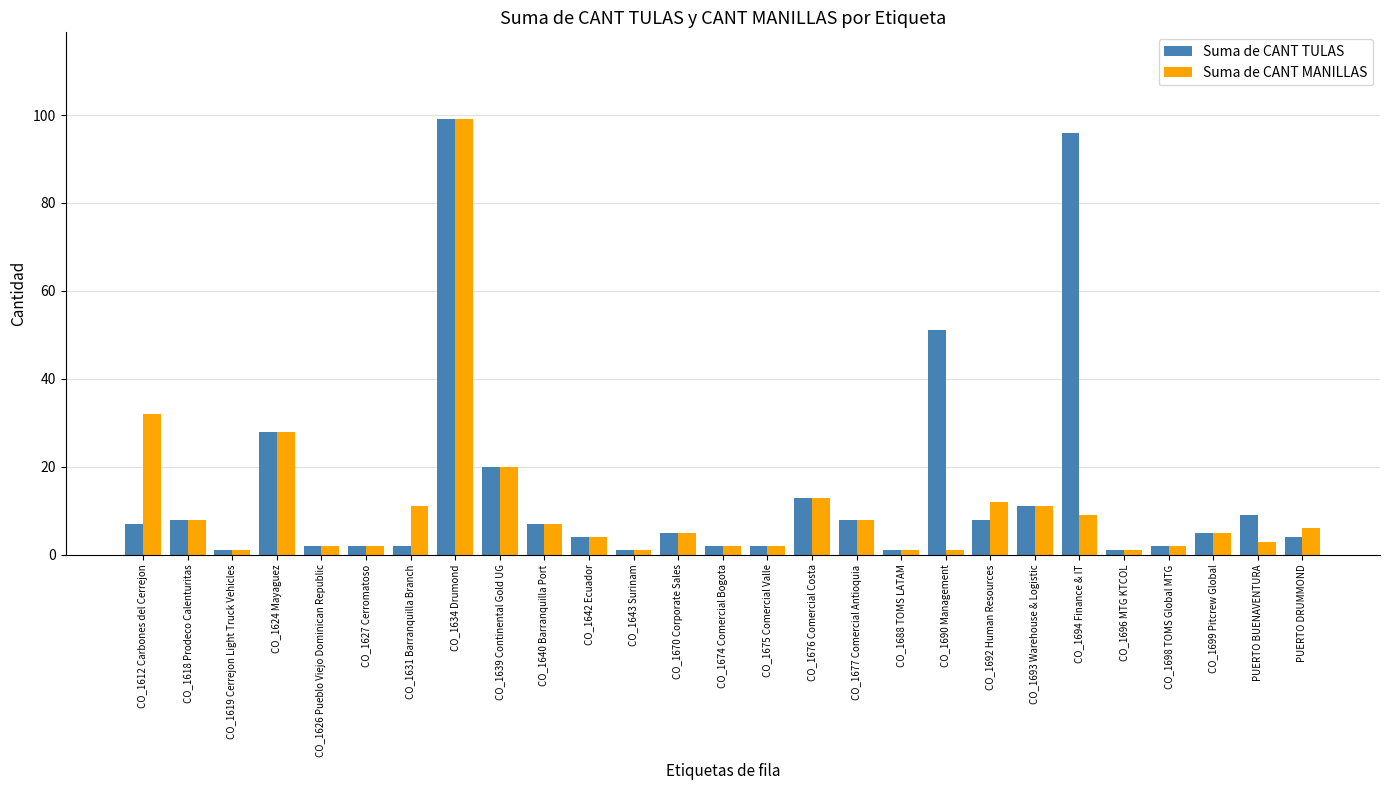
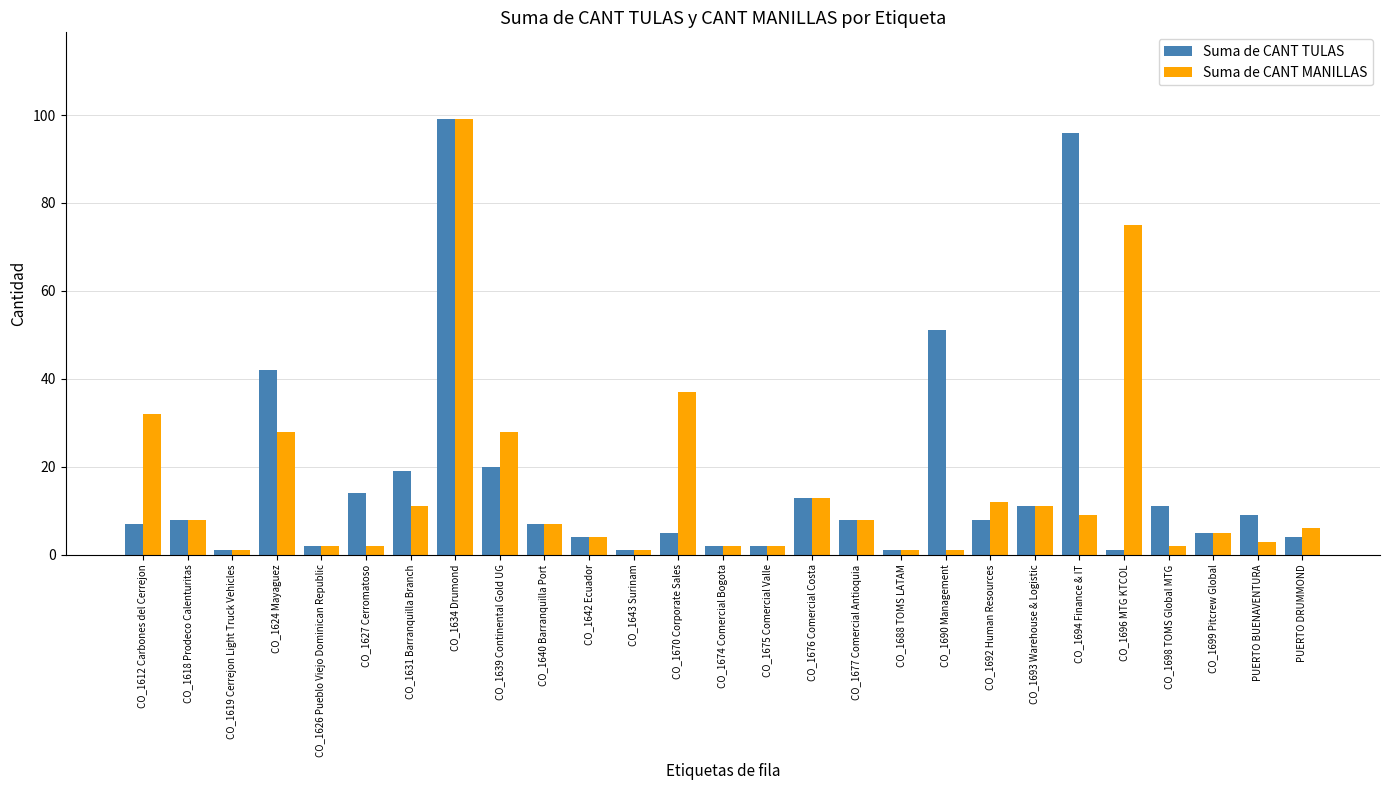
  {
    "Suma de CANT TULAS": {
      "CO_1612 Carbones del Cerrejon": 7,
      "CO_1618 Prodeco Calenturitas": 8,
      "CO_1619 Cerrejon Light Truck Vehicles": 1,
-     "CO_1624 Mayaguez": 28,
+     "CO_1624 Mayaguez": 42,
      "CO_1626 Pueblo Viejo Dominican Republic": 2,
-     "CO_1627 Cerromatoso": 2,
-     "CO_1631 Barranquilla Branch": 2,
+     "CO_1627 Cerromatoso": 14,
+     "CO_1631 Barranquilla Branch": 19,
      "CO_1634 Drumond": 99,
      "CO_1639 Continental Gold UG": 20,
      "CO_1640 Barranquilla Port": 7,
      "CO_1642 Ecuador": 4,
      "CO_1643 Surinam": 1,
      "CO_1670 Corporate Sales": 5,
      "CO_1674 Comercial Bogota": 2,
      "CO_1675 Comercial Valle": 2,
      "CO_1676 Comercial Costa": 13,
      "CO_1677 Comercial Antioquia": 8,
      "CO_1688 TOMS LATAM": 1,
      "CO_1690 Management": 51,
      "CO_1692 Human Resources": 8,
      "CO_1693 Warehouse & Logistic": 11,
      "CO_1694 Finance & IT": 96,
      "CO_1696 MTG KTCOL": 1,
-     "CO_1698 TOMS Global MTG": 2,
+     "CO_1698 TOMS Global MTG": 11,
      "CO_1699 Pitcrew Global": 5,
      "PUERTO BUENAVENTURA": 9,
      "PUERTO DRUMMOND": 4
    },
    "Suma de CANT MANILLAS": {
      "CO_1612 Carbones del Cerrejon": 32,
      "CO_1618 Prodeco Calenturitas": 8,
      "CO_1619 Cerrejon Light Truck Vehicles": 1,
      "CO_1624 Mayaguez": 28,
      "CO_1626 Pueblo Viejo Dominican Republic": 2,
      "CO_1627 Cerromatoso": 2,
      "CO_1631 Barranquilla Branch": 11,
      "CO_1634 Drumond": 99,
-     "CO_1639 Continental Gold UG": 20,
+     "CO_1639 Continental Gold UG": 28,
      "CO_1640 Barranquilla Port": 7,
      "CO_1642 Ecuador": 4,
      "CO_1643 Surinam": 1,
-     "CO_1670 Corporate Sales": 5,
+     "CO_1670 Corporate Sales": 37,
      "CO_1674 Comercial Bogota": 2,
      "CO_1675 Comercial Valle": 2,
      "CO_1676 Comercial Costa": 13,
      "CO_1677 Comercial Antioquia": 8,
      "CO_1688 TOMS LATAM": 1,
      "CO_1690 Management": 1,
      "CO_1692 Human Resources": 12,
      "CO_1693 Warehouse & Logistic": 11,
      "CO_1694 Finance & IT": 9,
-     "CO_1696 MTG KTCOL": 1,
+     "CO_1696 MTG KTCOL": 75,
      "CO_1698 TOMS Global MTG": 2,
      "CO_1699 Pitcrew Global": 5,
      "PUERTO BUENAVENTURA": 3,
      "PUERTO DRUMMOND": 6
    }
  }
